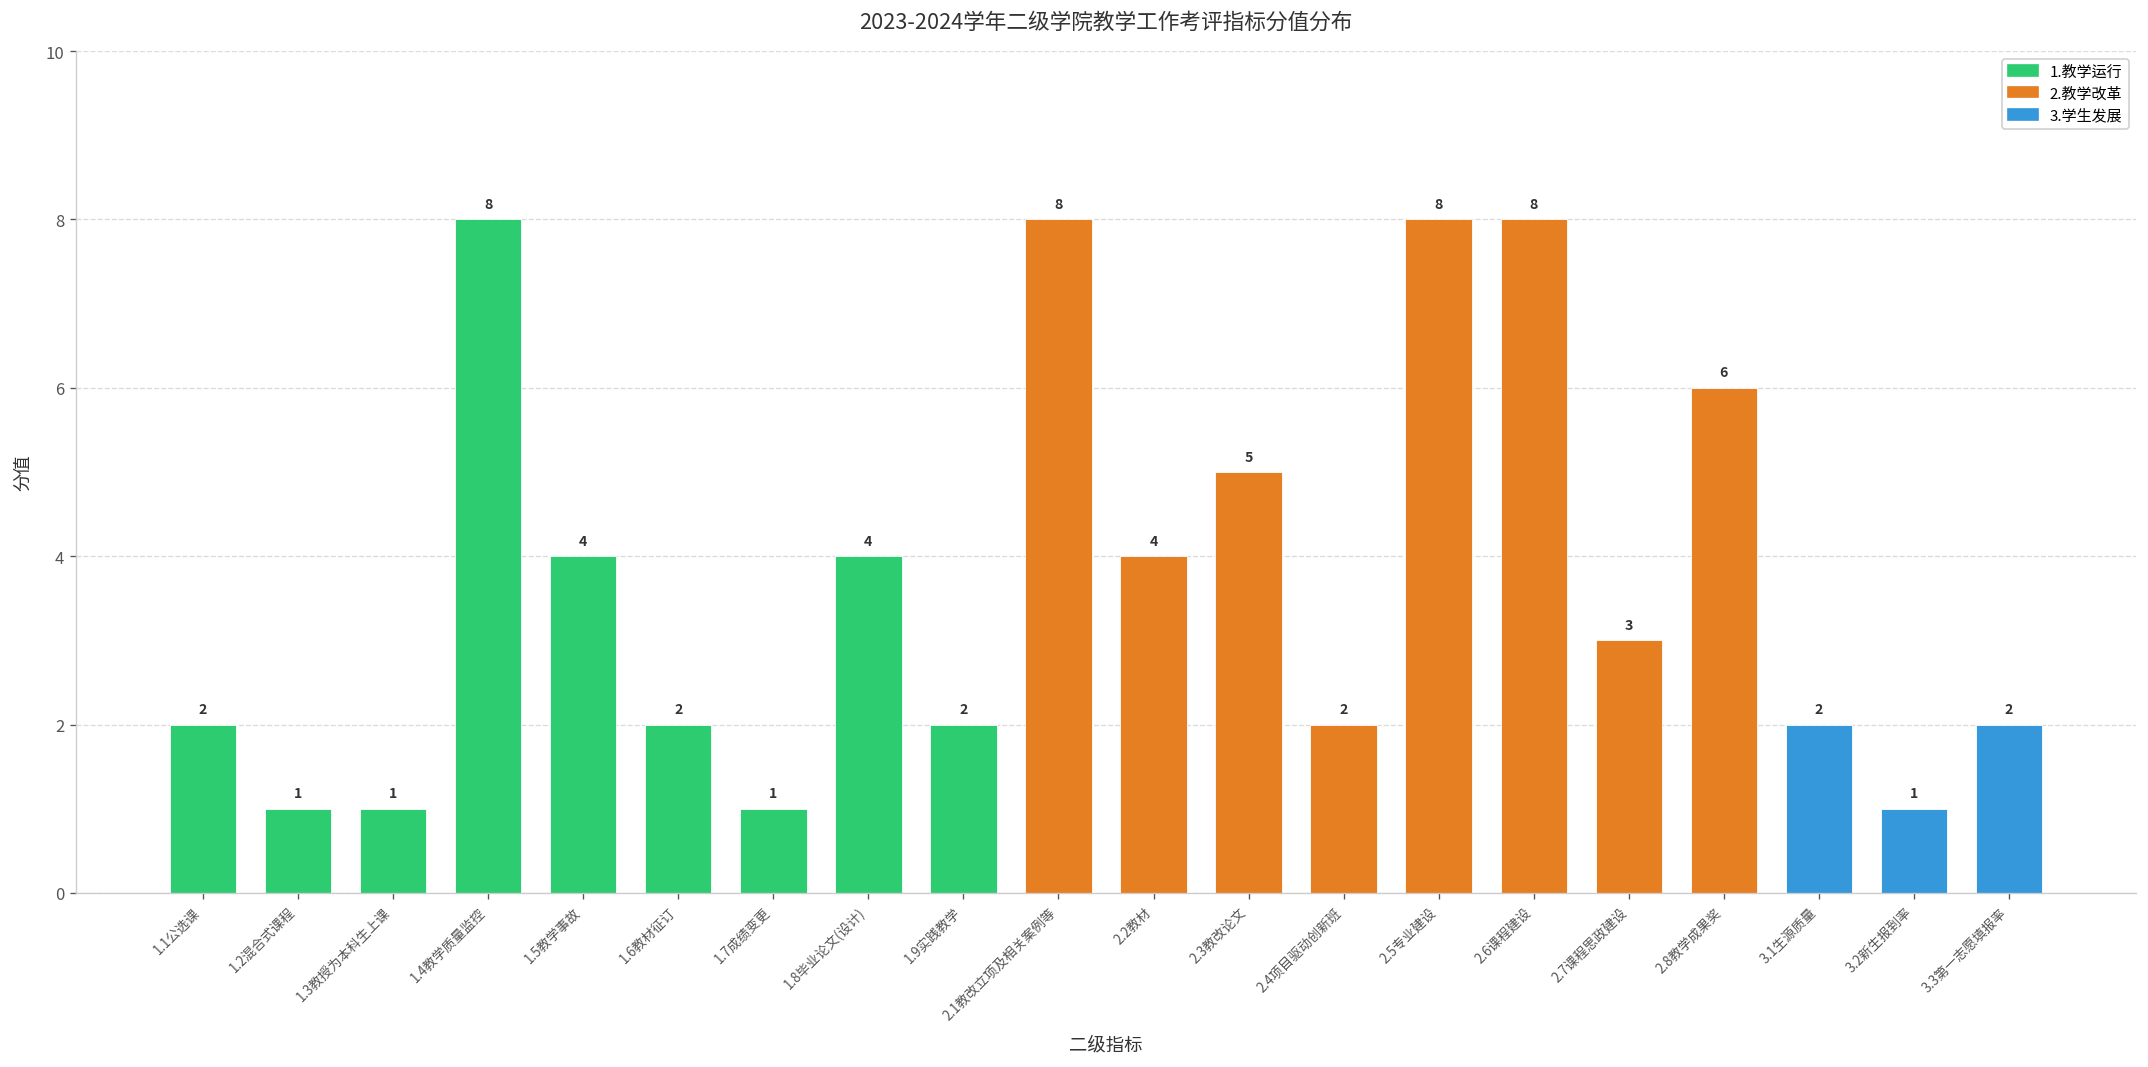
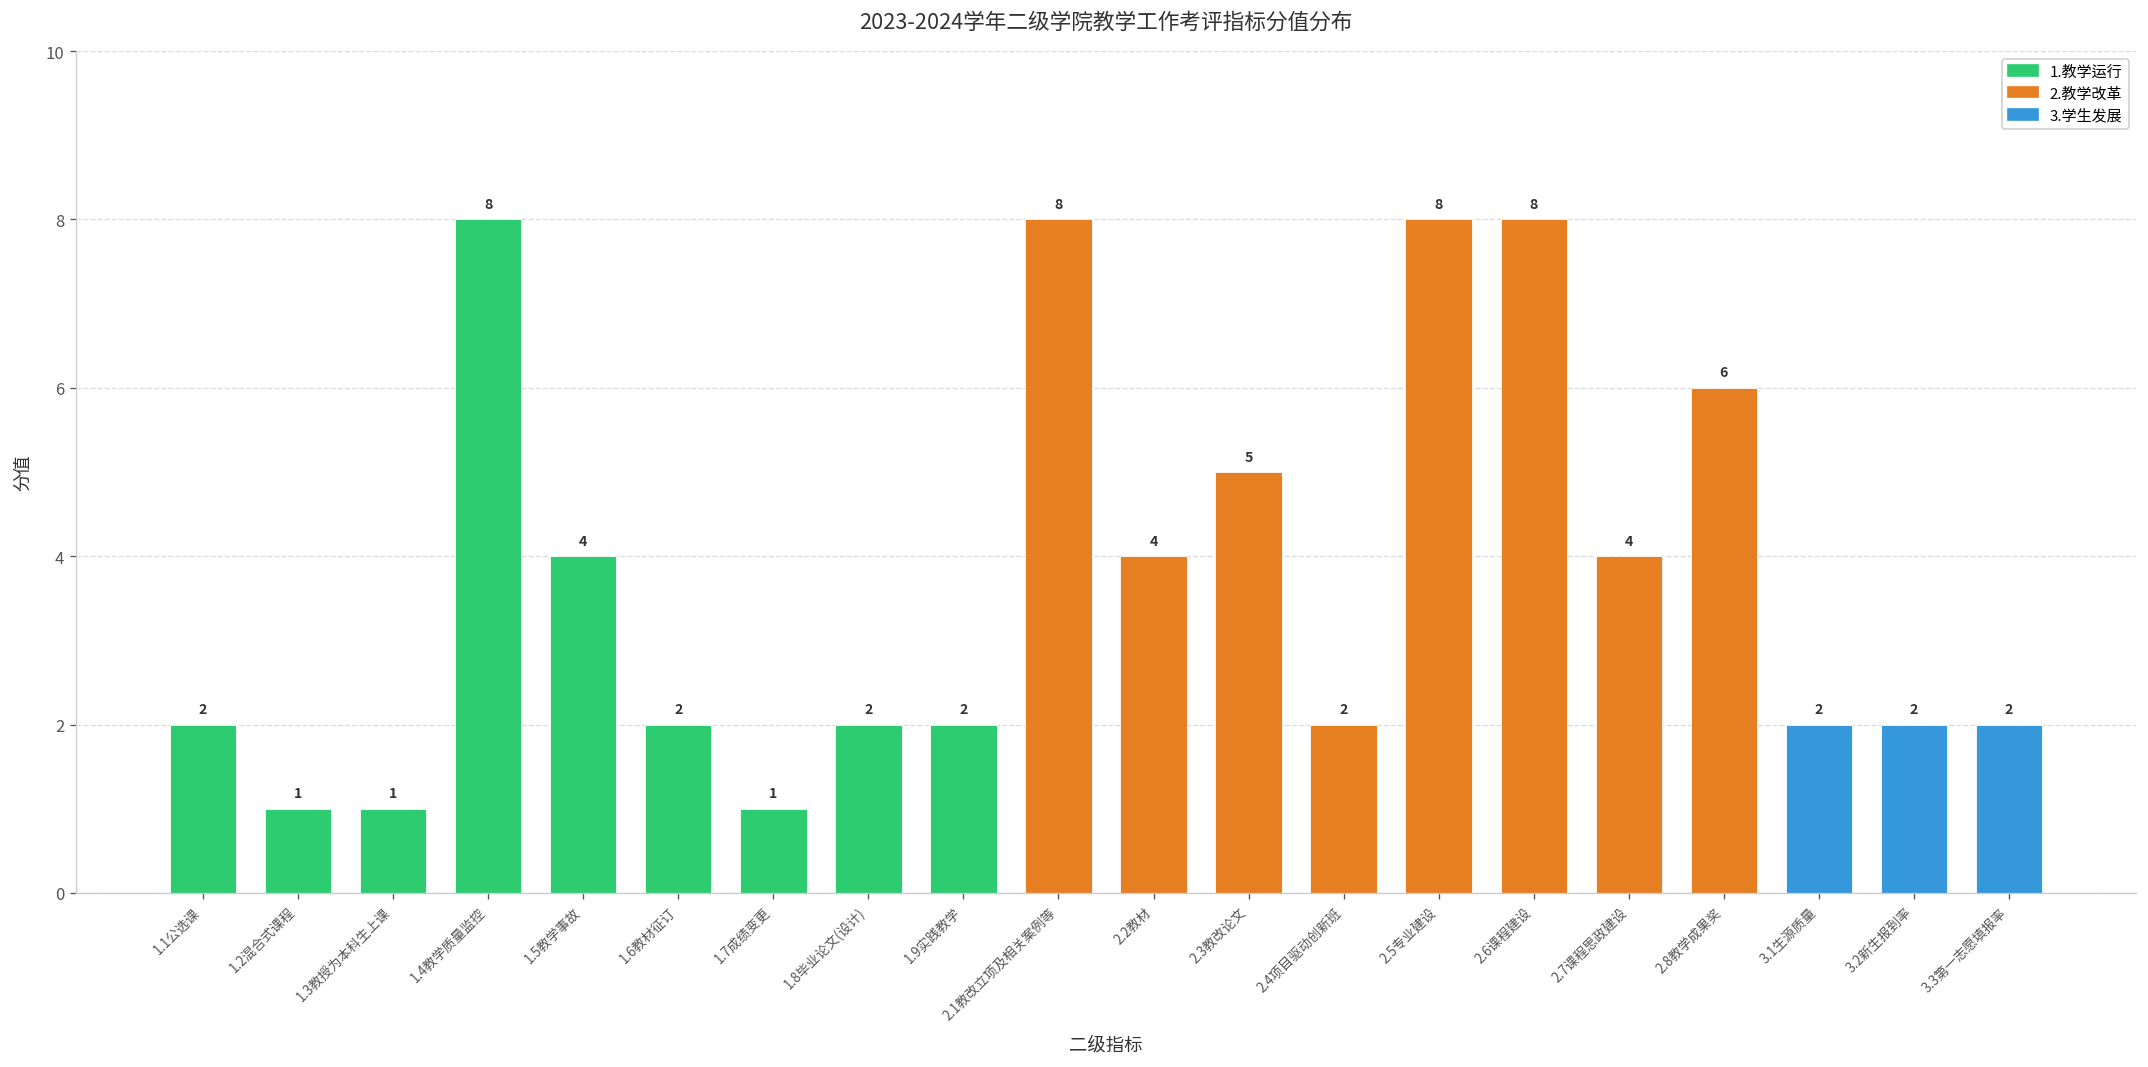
  {
    "1.1公选课": 2,
    "1.2混合式课程": 1,
    "1.3教授为本科生上课": 1,
    "1.4教学质量监控": 8,
    "1.5教学事故": 4,
    "1.6教材征订": 2,
    "1.7成绩变更": 1,
-   "1.8毕业论文(设计)": 4,
+   "1.8毕业论文(设计)": 2,
    "1.9实践教学": 2,
    "2.1教改立项及相关案例等": 8,
    "2.2教材": 4,
    "2.3教改论文": 5,
    "2.4项目驱动创新班": 2,
    "2.5专业建设": 8,
    "2.6课程建设": 8,
-   "2.7课程思政建设": 3,
+   "2.7课程思政建设": 4,
    "2.8教学成果奖": 6,
    "3.1生源质量": 2,
-   "3.2新生报到率": 1,
+   "3.2新生报到率": 2,
    "3.3第一志愿填报率": 2
  }
